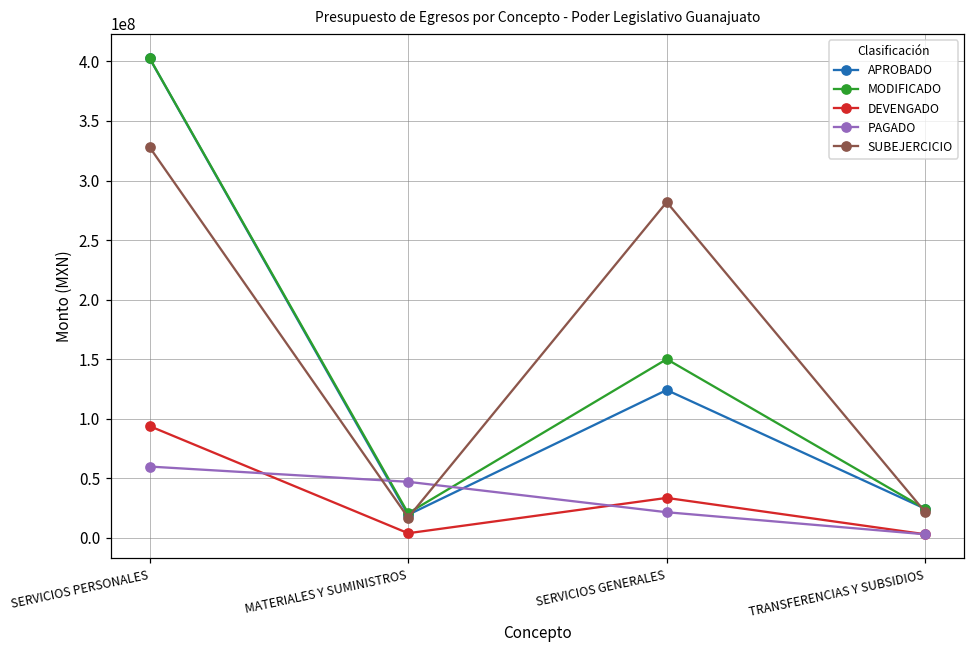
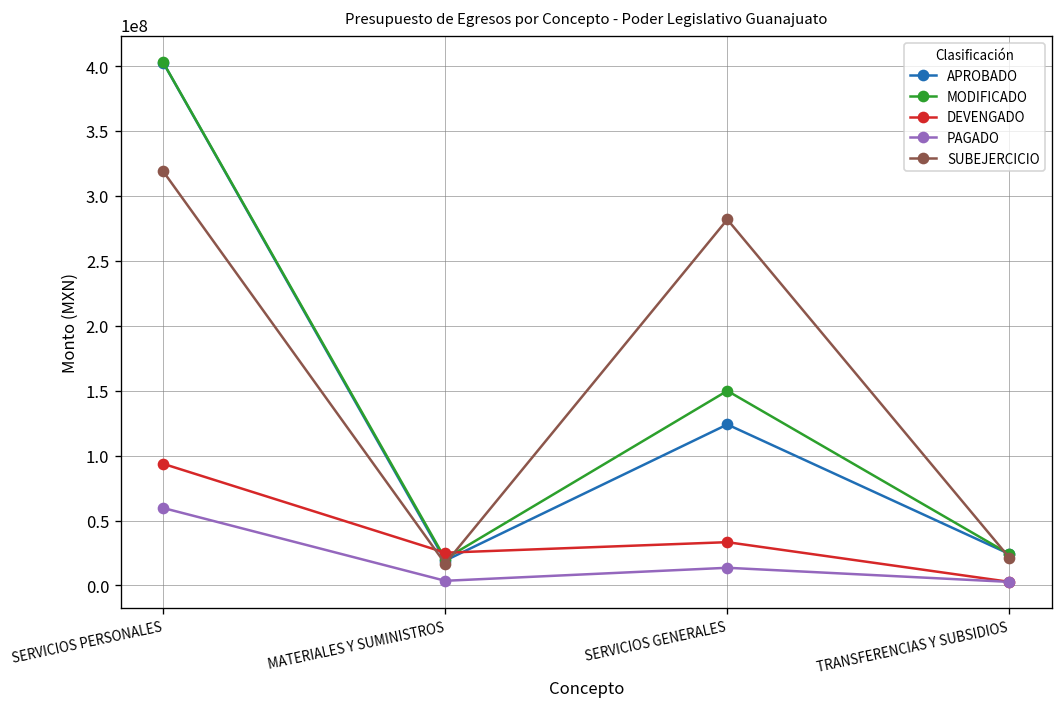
  {
    "APROBADO": {
      "SERVICIOS GENERALES": 124000000
    },
    "MODIFICADO": {
      "SERVICIOS GENERALES": 150000000
    },
    "DEVENGADO": {
      "SERVICIOS PERSONALES": 94000000,
-     "MATERIALES Y SUMINISTROS": 4000000,
+     "MATERIALES Y SUMINISTROS": 25000000,
      "SERVICIOS GENERALES": 33000000
    },
    "PAGADO": {
      "SERVICIOS PERSONALES": 60000000,
-     "MATERIALES Y SUMINISTROS": 47000000,
-     "SERVICIOS GENERALES": 21000000
+     "MATERIALES Y SUMINISTROS": 4000000,
+     "SERVICIOS GENERALES": 14000000
    },
    "SUBEJERCICIO": {
-     "SERVICIOS PERSONALES": 328000000,
+     "SERVICIOS PERSONALES": 319000000,
      "SERVICIOS GENERALES": 282000000,
      "TRANSFERENCIAS Y SUBSIDIOS": 21000000
    }
  }
